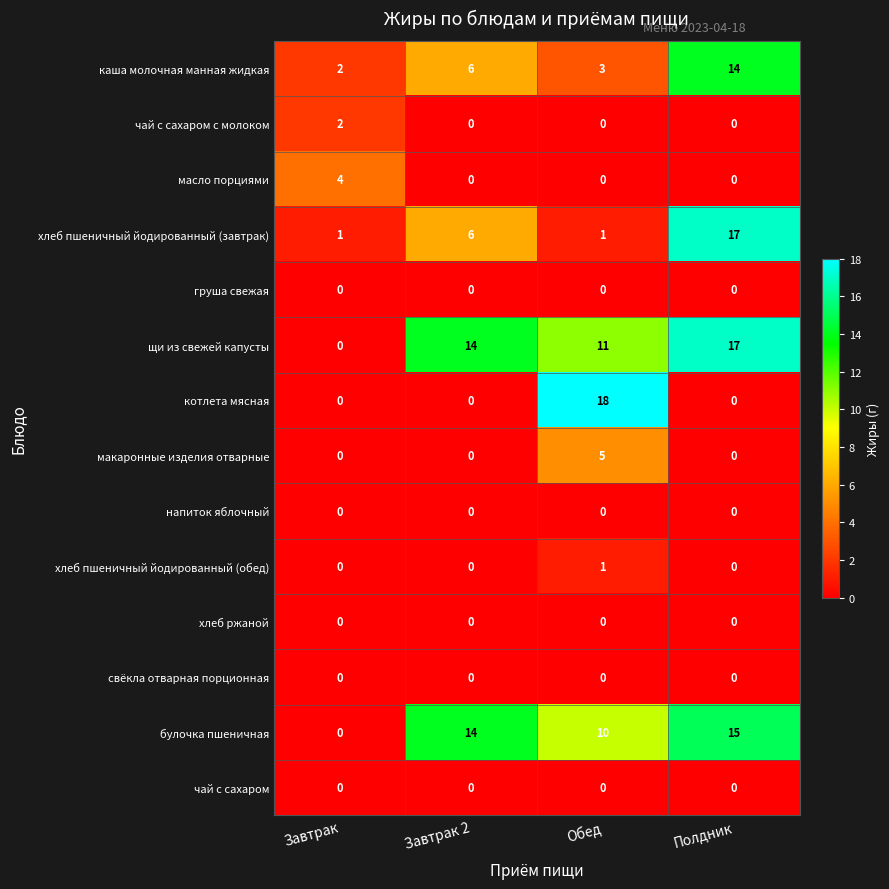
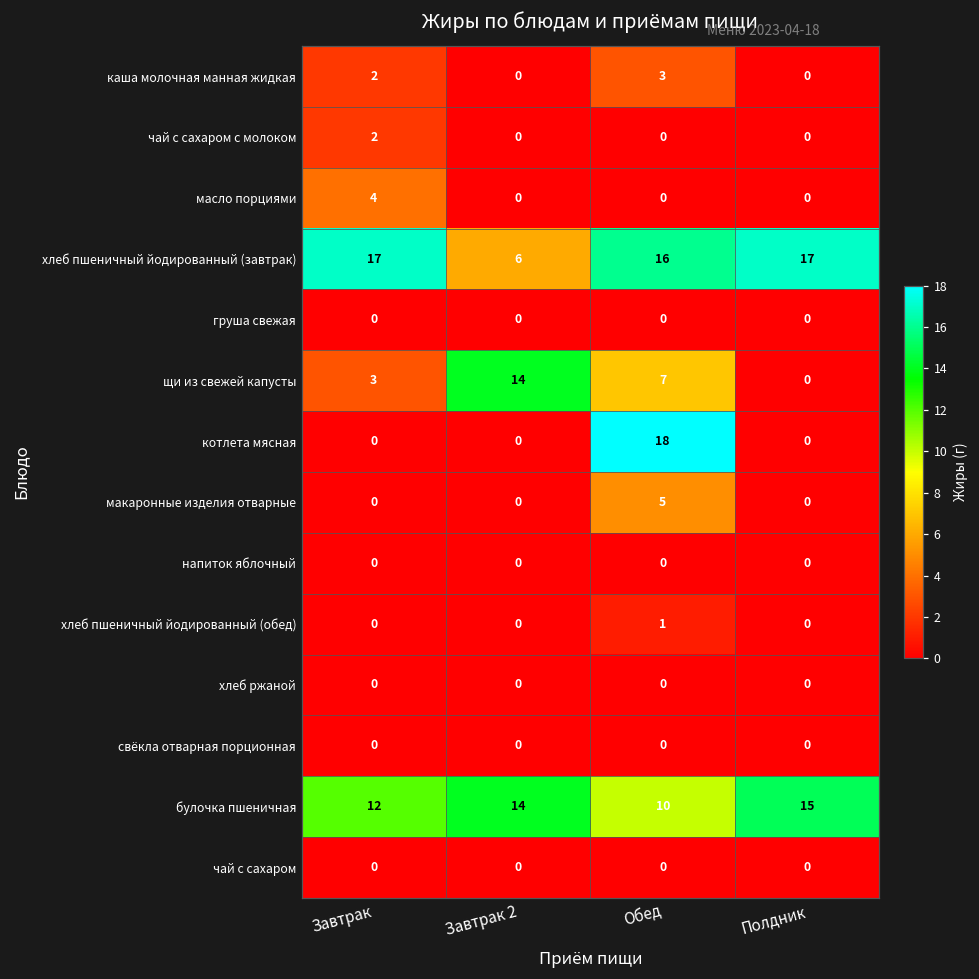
  {
    "каша молочная манная жидкая": {
      "Завтрак": 2,
-     "Завтрак 2": 6,
+     "Завтрак 2": 0,
      "Обед": 3,
-     "Полдник": 14
+     "Полдник": 0
    },
    "чай с сахаром с молоком": {
      "Завтрак": 2,
      "Завтрак 2": 0,
      "Обед": 0,
      "Полдник": 0
    },
    "масло порциями": {
      "Завтрак": 4,
      "Завтрак 2": 0,
      "Обед": 0,
      "Полдник": 0
    },
    "хлеб пшеничный йодированный (завтрак)": {
-     "Завтрак": 1,
+     "Завтрак": 17,
      "Завтрак 2": 6,
-     "Обед": 1,
+     "Обед": 16,
      "Полдник": 17
    },
    "груша свежая": {
      "Завтрак": 0,
      "Завтрак 2": 0,
      "Обед": 0,
      "Полдник": 0
    },
    "щи из свежей капусты": {
-     "Завтрак": 0,
+     "Завтрак": 3,
      "Завтрак 2": 14,
-     "Обед": 11,
-     "Полдник": 17
+     "Обед": 7,
+     "Полдник": 0
    },
    "котлета мясная": {
      "Завтрак": 0,
      "Завтрак 2": 0,
      "Обед": 18,
      "Полдник": 0
    },
    "макаронные изделия отварные": {
      "Завтрак": 0,
      "Завтрак 2": 0,
      "Обед": 5,
      "Полдник": 0
    },
    "напиток яблочный": {
      "Завтрак": 0,
      "Завтрак 2": 0,
      "Обед": 0,
      "Полдник": 0
    },
    "хлеб пшеничный йодированный (обед)": {
      "Завтрак": 0,
      "Завтрак 2": 0,
      "Обед": 1,
      "Полдник": 0
    },
    "хлеб ржаной": {
      "Завтрак": 0,
      "Завтрак 2": 0,
      "Обед": 0,
      "Полдник": 0
    },
    "свёкла отварная порционная": {
      "Завтрак": 0,
      "Завтрак 2": 0,
      "Обед": 0,
      "Полдник": 0
    },
    "булочка пшеничная": {
-     "Завтрак": 0,
+     "Завтрак": 12,
      "Завтрак 2": 14,
      "Обед": 10,
      "Полдник": 15
    },
    "чай с сахаром": {
      "Завтрак": 0,
      "Завтрак 2": 0,
      "Обед": 0,
      "Полдник": 0
    }
  }
